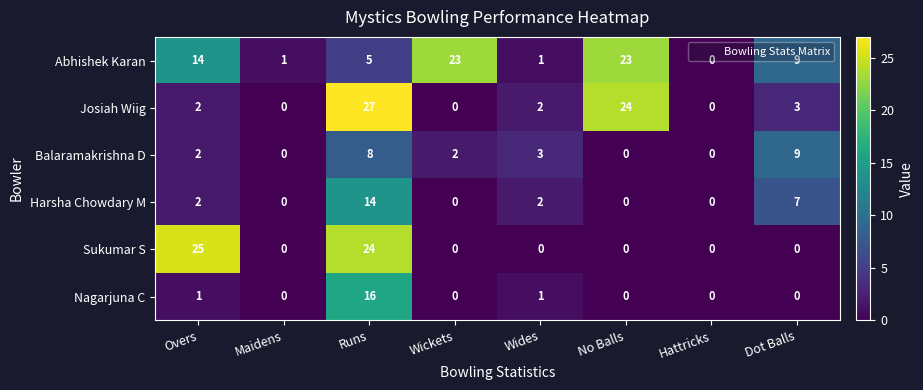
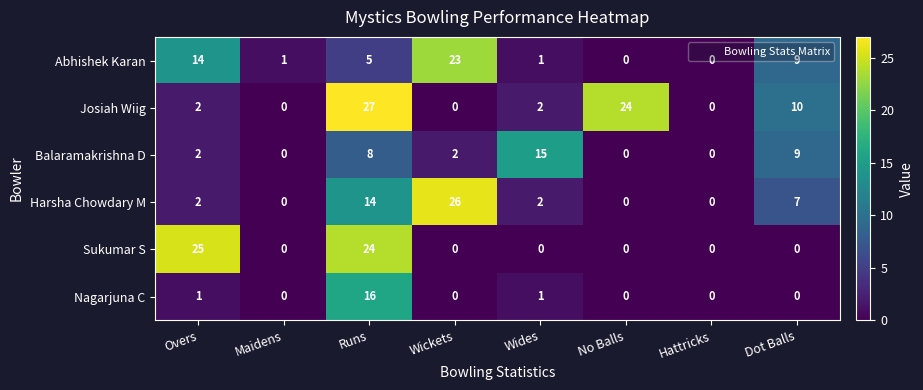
  {
    "Abhishek Karan": {
      "Overs": 14,
      "Maidens": 1,
      "Runs": 5,
      "Wickets": 23,
      "Wides": 1,
-     "No Balls": 23
+     "No Balls": 0
    },
    "Josiah Wiig": {
      "Overs": 2,
      "Maidens": 0,
      "Runs": 27,
      "Wickets": 0,
      "Wides": 2,
      "No Balls": 24,
      "Hattricks": 0,
-     "Dot Balls": 3
+     "Dot Balls": 10
    },
    "Balaramakrishna D": {
      "Overs": 2,
      "Maidens": 0,
      "Runs": 8,
      "Wickets": 2,
-     "Wides": 3,
+     "Wides": 15,
      "No Balls": 0,
      "Hattricks": 0,
      "Dot Balls": 9
    },
    "Harsha Chowdary M": {
      "Overs": 2,
      "Maidens": 0,
      "Runs": 14,
-     "Wickets": 0,
+     "Wickets": 26,
      "Wides": 2,
      "No Balls": 0,
      "Hattricks": 0,
      "Dot Balls": 7
    },
    "Sukumar S": {
      "Overs": 25,
      "Maidens": 0,
      "Runs": 24,
      "Wickets": 0,
      "Wides": 0,
      "No Balls": 0,
      "Hattricks": 0,
      "Dot Balls": 0
    },
    "Nagarjuna C": {
      "Overs": 1,
      "Maidens": 0,
      "Runs": 16,
      "Wickets": 0,
      "Wides": 1,
      "No Balls": 0,
      "Hattricks": 0,
      "Dot Balls": 0
    }
  }
